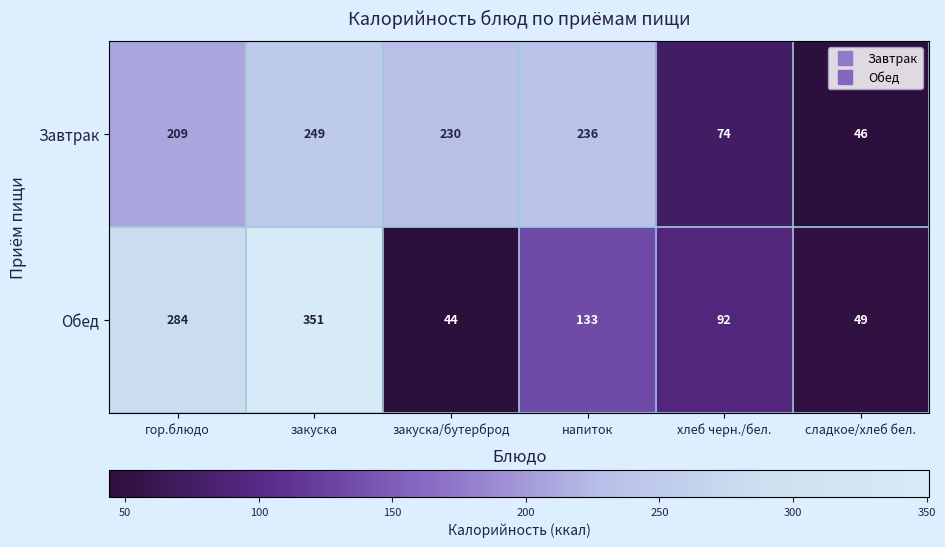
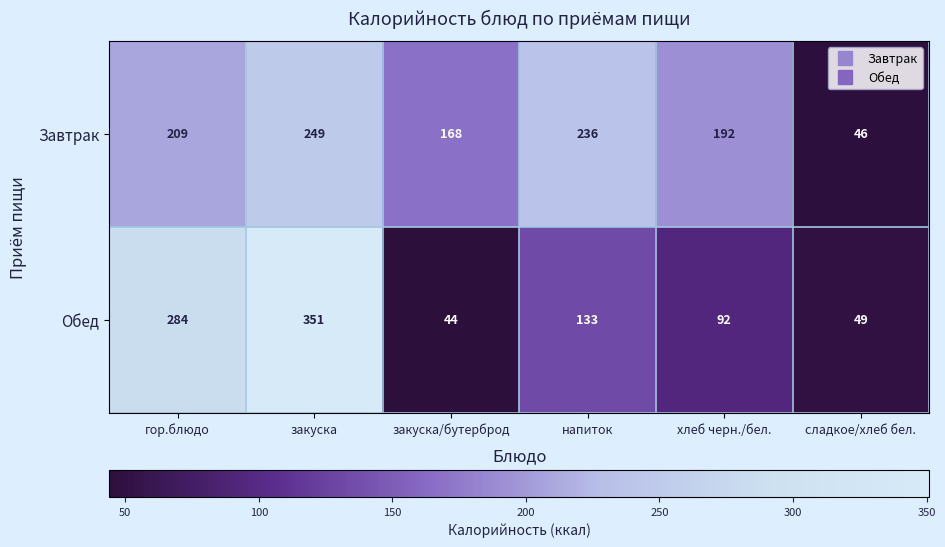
  {
    "Завтрак": {
      "гор.блюдо": 209,
      "закуска": 249,
-     "закуска/бутерброд": 230,
+     "закуска/бутерброд": 168,
      "напиток": 236,
-     "хлеб черн./бел.": 74,
+     "хлеб черн./бел.": 192,
      "сладкое/хлеб бел.": 46
    },
    "Обед": {
      "гор.блюдо": 284,
      "закуска": 351,
      "закуска/бутерброд": 44,
      "напиток": 133,
      "хлеб черн./бел.": 92,
      "сладкое/хлеб бел.": 49
    }
  }
